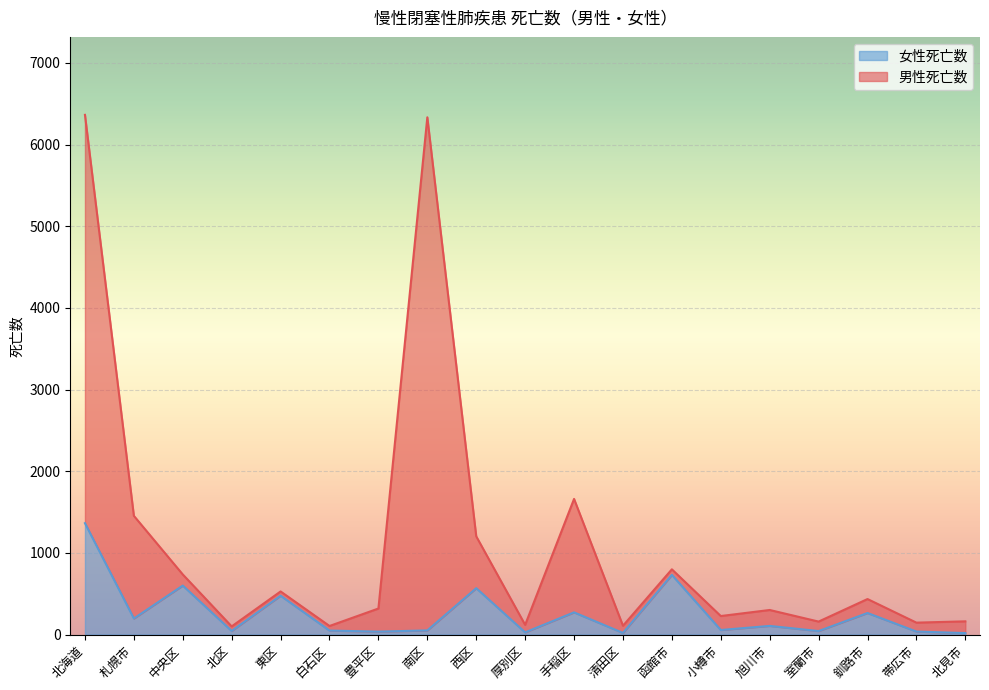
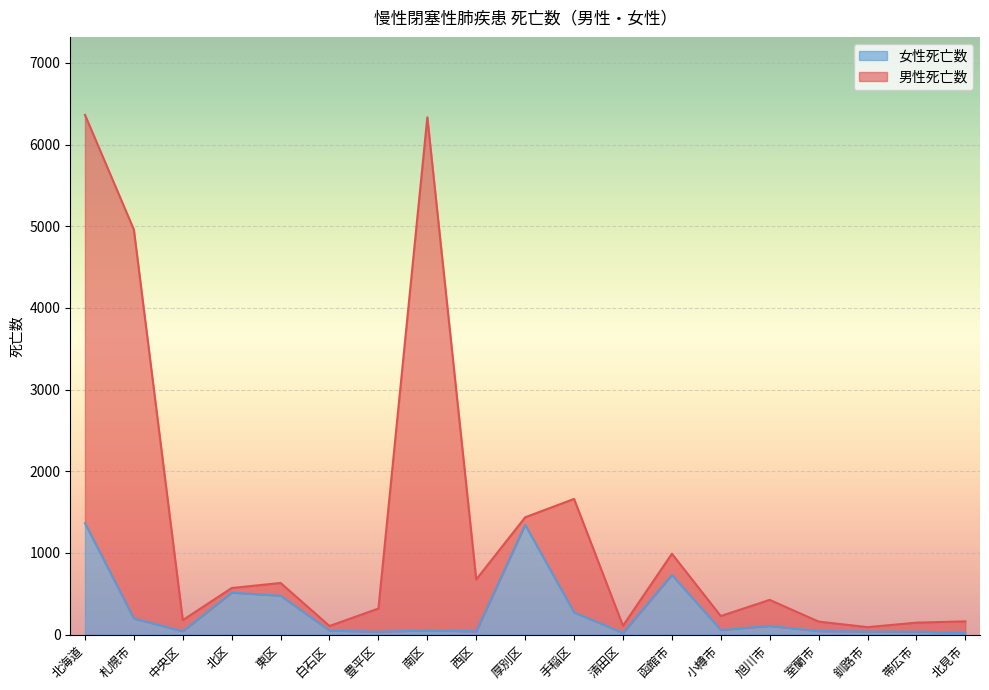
  {
    "女性死亡数": {
      "北海道": 1400,
      "札幌市": 200,
-     "中央区": 600,
-     "北区": 0,
+     "中央区": 0,
+     "北区": 500,
      "東区": 500,
      "白石区": 0,
      "豊平区": 0,
      "南区": 100,
-     "西区": 600,
-     "厚別区": 0,
+     "西区": 0,
+     "厚別区": 1300,
      "手稲区": 300,
      "清田区": 0,
      "函館市": 700,
      "小樽市": 100,
      "旭川市": 100,
      "室蘭市": 0,
-     "釧路市": 300,
+     "釧路市": 0,
      "帯広市": 0,
      "北見市": 0
    },
    "男性死亡数": {
      "北海道": 5000,
-     "札幌市": 1300,
+     "札幌市": 4800,
      "中央区": 100,
      "北区": 100,
-     "東区": 100,
+     "東区": 200,
      "白石区": 100,
      "豊平区": 300,
      "南区": 6300,
      "西区": 600,
      "厚別区": 100,
      "手稲区": 1400,
      "清田区": 100,
-     "函館市": 100,
+     "函館市": 300,
      "小樽市": 200,
-     "旭川市": 200,
+     "旭川市": 300,
      "室蘭市": 100,
-     "釧路市": 200,
+     "釧路市": 100,
      "帯広市": 100,
      "北見市": 100
    }
  }
